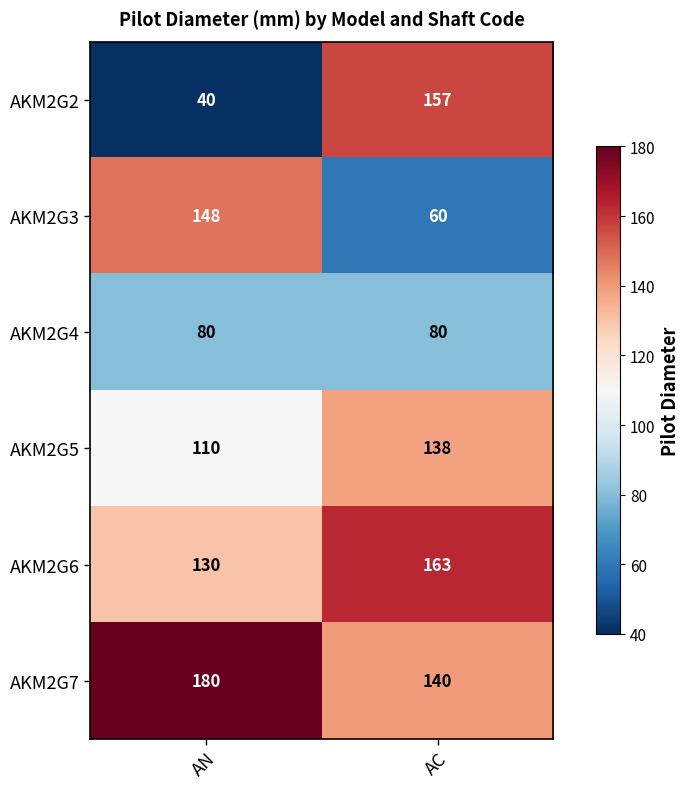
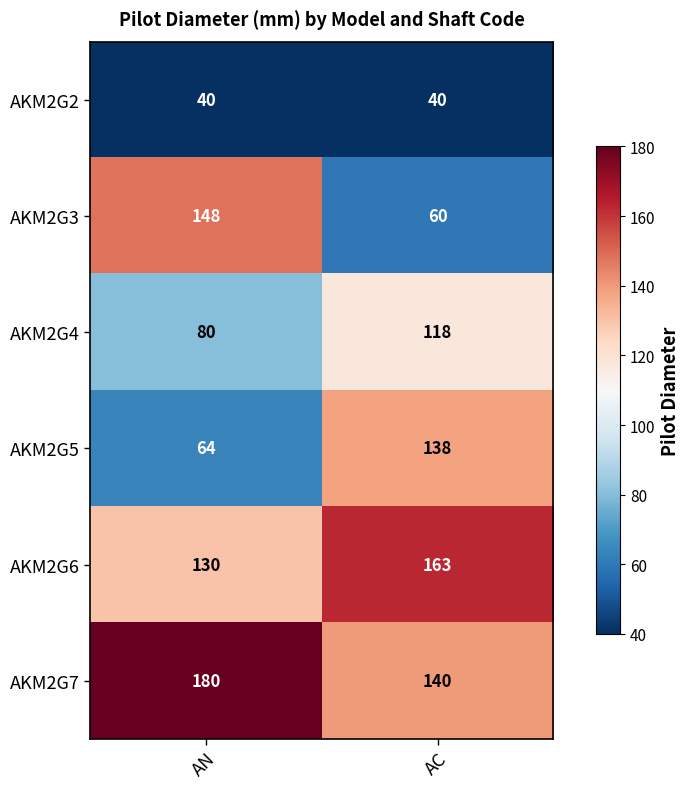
  {
    "AKM2G2": {
      "AN": 40,
-     "AC": 157
+     "AC": 40
    },
    "AKM2G3": {
      "AN": 148,
      "AC": 60
    },
    "AKM2G4": {
      "AN": 80,
-     "AC": 80
+     "AC": 118
    },
    "AKM2G5": {
-     "AN": 110,
+     "AN": 64,
      "AC": 138
    },
    "AKM2G6": {
      "AN": 130,
      "AC": 163
    },
    "AKM2G7": {
      "AN": 180,
      "AC": 140
    }
  }
